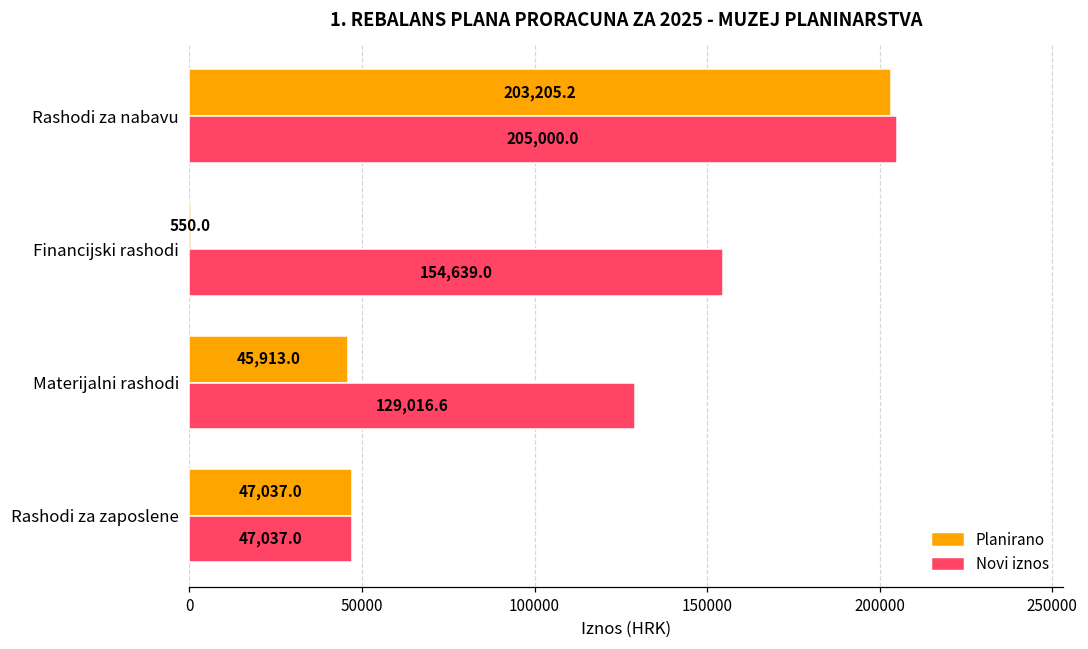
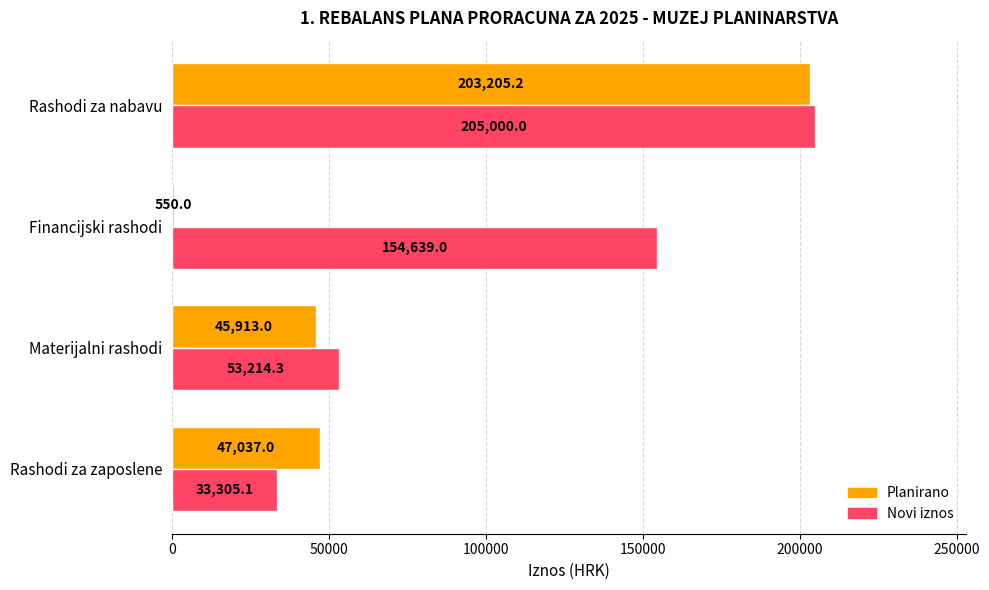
  {
    "Planirano": {
      "Rashodi za nabavu": "203,205.2",
      "Financijski rashodi": "550.0",
      "Materijalni rashodi": "45,913.0",
      "Rashodi za zaposlene": "47,037.0"
    },
    "Novi iznos": {
      "Rashodi za nabavu": "205,000.0",
      "Financijski rashodi": "154,639.0",
-     "Materijalni rashodi": "129,016.6",
-     "Rashodi za zaposlene": "47,037.0"
+     "Materijalni rashodi": "53,214.3",
+     "Rashodi za zaposlene": "33,305.1"
    }
  }
